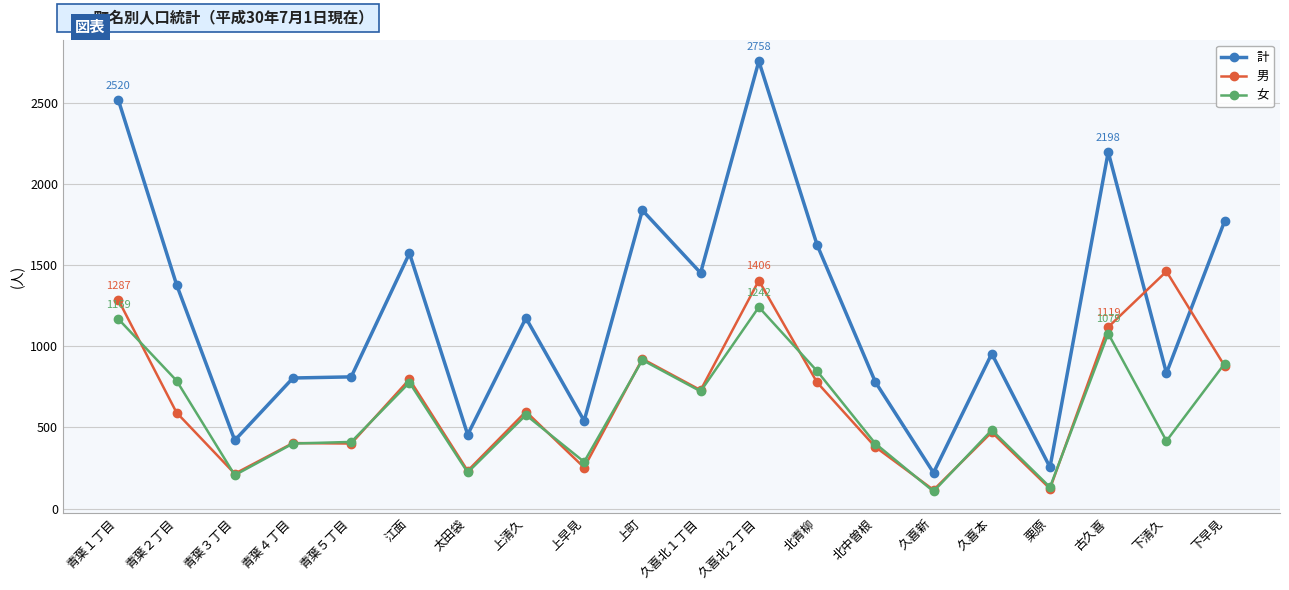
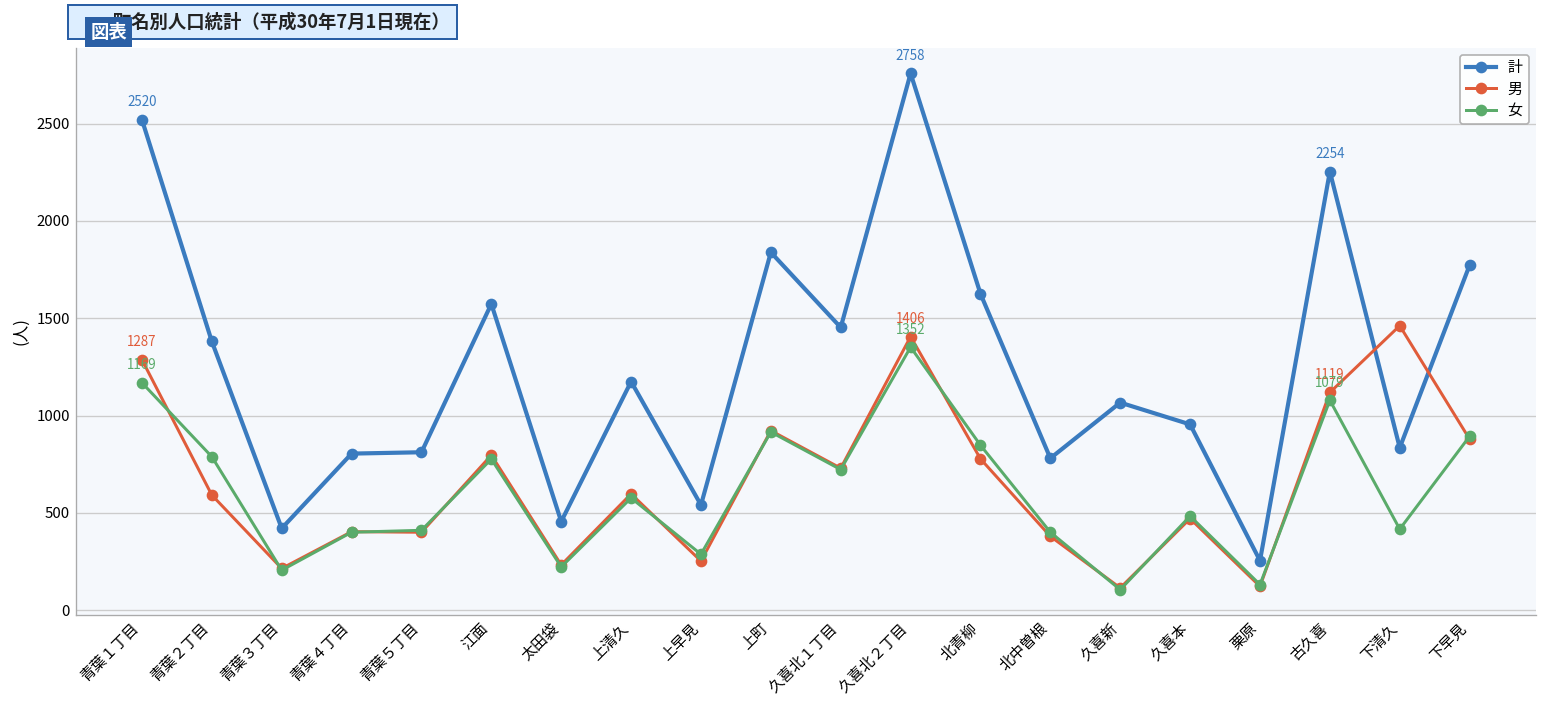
  {
    "計": {
      "青葉１丁目": 2520,
      "久喜北２丁目": 2758,
-     "久喜新": 220,
-     "古久喜": 2198
+     "久喜新": 1070,
+     "古久喜": 2254
    },
    "男": {
      "青葉１丁目": 1287,
      "久喜北２丁目": 1406
    },
    "女": {
-     "久喜北２丁目": 1242
+     "久喜北２丁目": 1352
    }
  }
